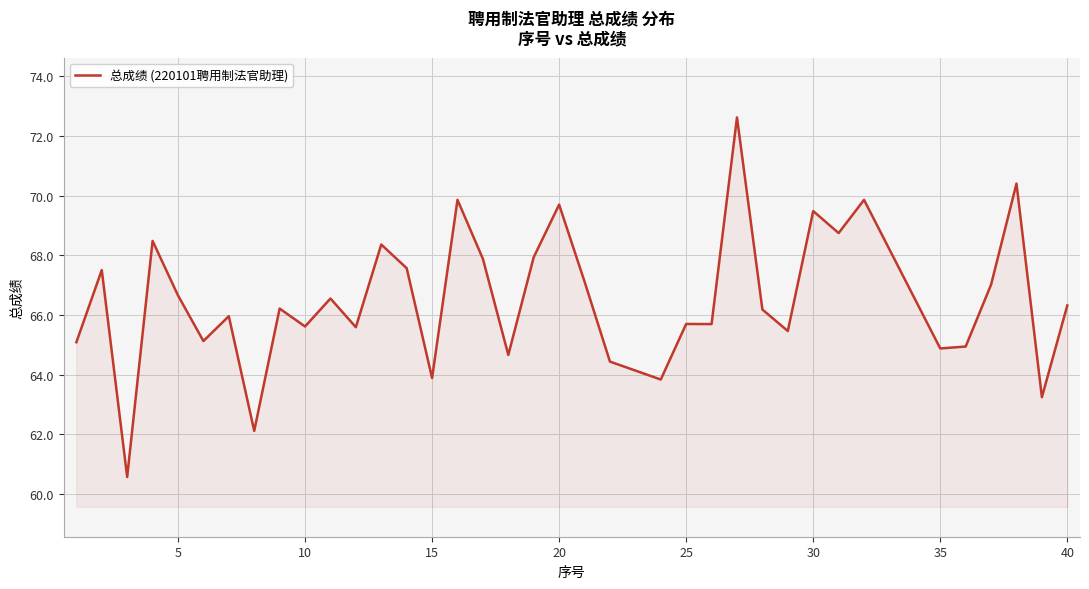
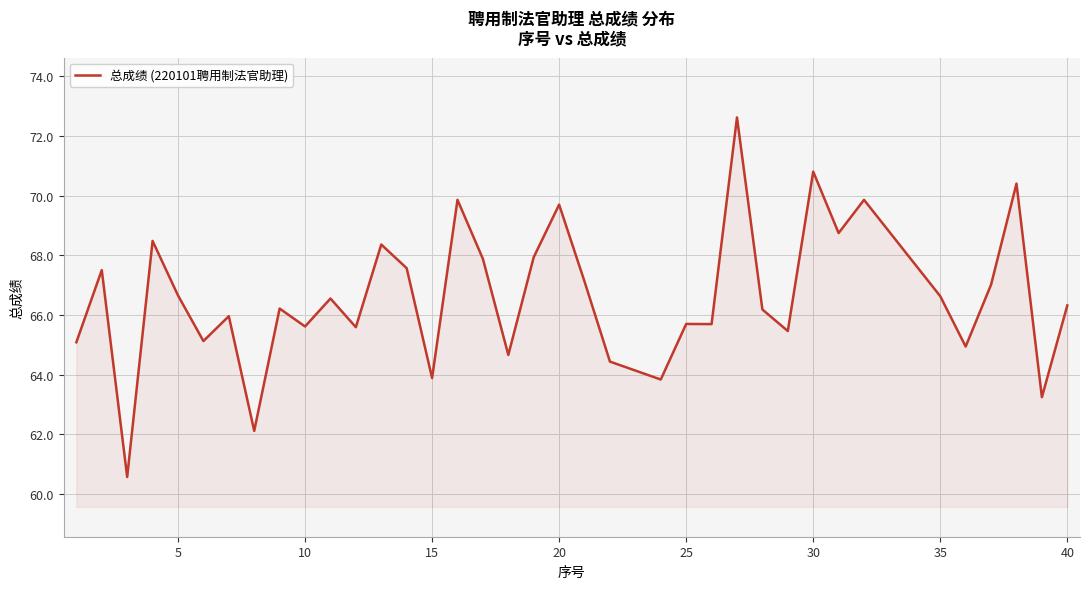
  {
    "5": 66.7,
    "10": 65.6,
    "15": 63.9,
    "20": 69.7,
    "25": 65.7,
-   "30": 69.5,
-   "35": 64.9,
+   "30": 70.8,
+   "35": 66.6,
    "40": 66.3
  }
